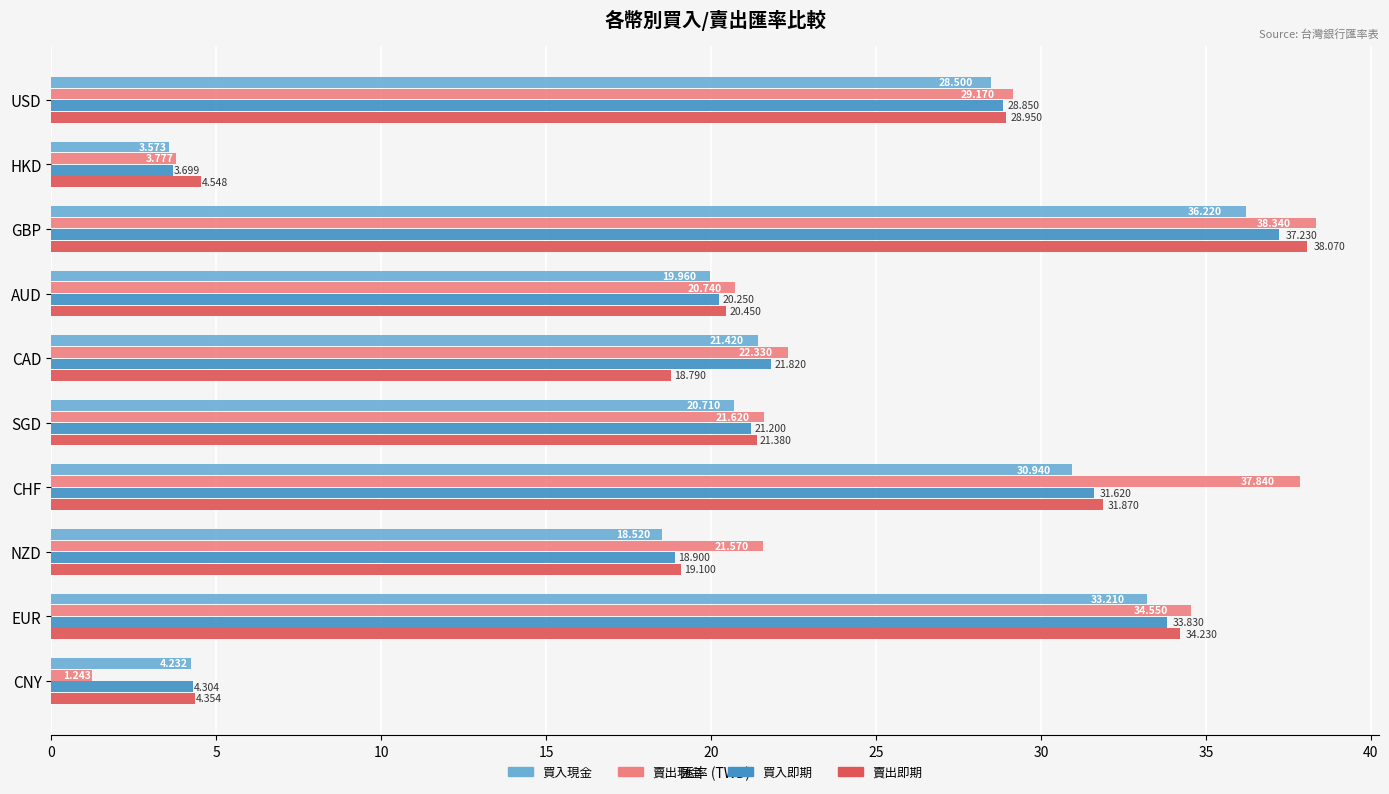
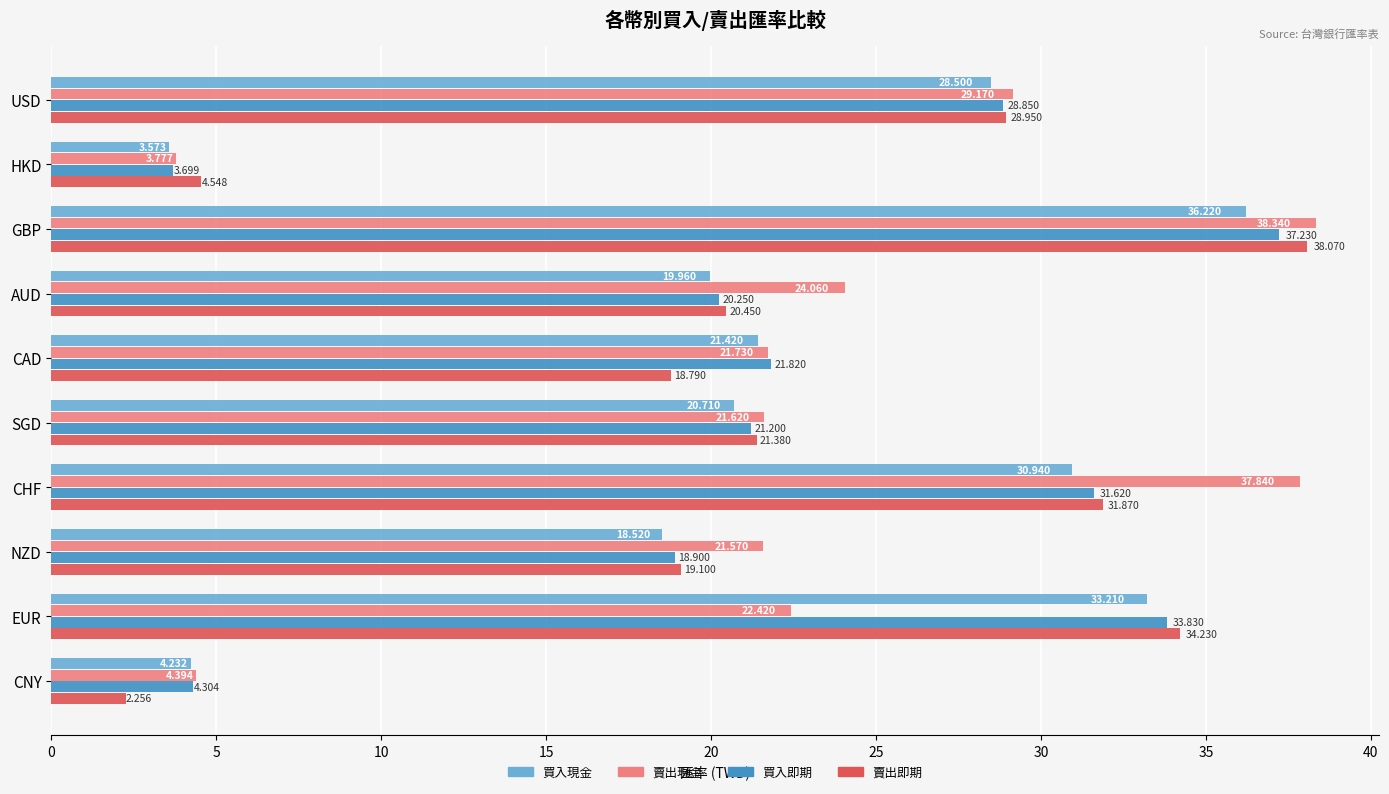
  {
    "賣出現金": {
      "USD": 29.170,
      "HKD": 3.777,
      "GBP": 38.340,
-     "AUD": 20.740,
-     "CAD": 22.330,
+     "AUD": 24.060,
+     "CAD": 21.730,
      "SGD": 21.620,
      "CHF": 37.840,
      "NZD": 21.570,
-     "EUR": 34.550,
-     "CNY": 1.243
+     "EUR": 22.420,
+     "CNY": 4.394
    },
    "賣出即期": {
      "USD": 28.950,
      "HKD": 4.548,
      "GBP": 38.070,
      "AUD": 20.450,
      "CAD": 18.790,
      "SGD": 21.380,
      "CHF": 31.870,
      "NZD": 19.100,
      "EUR": 34.230,
-     "CNY": 4.354
+     "CNY": 2.256
    }
  }
